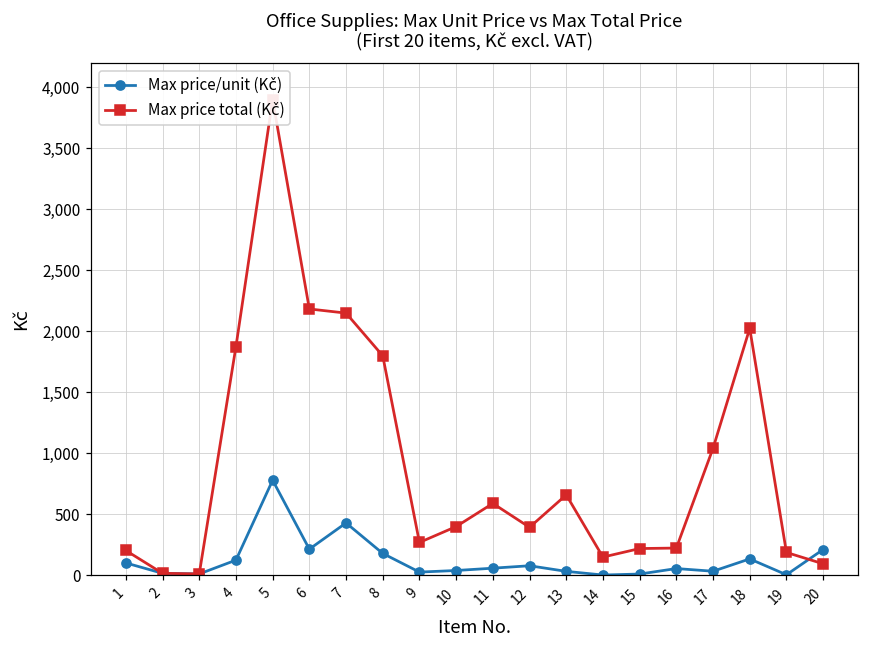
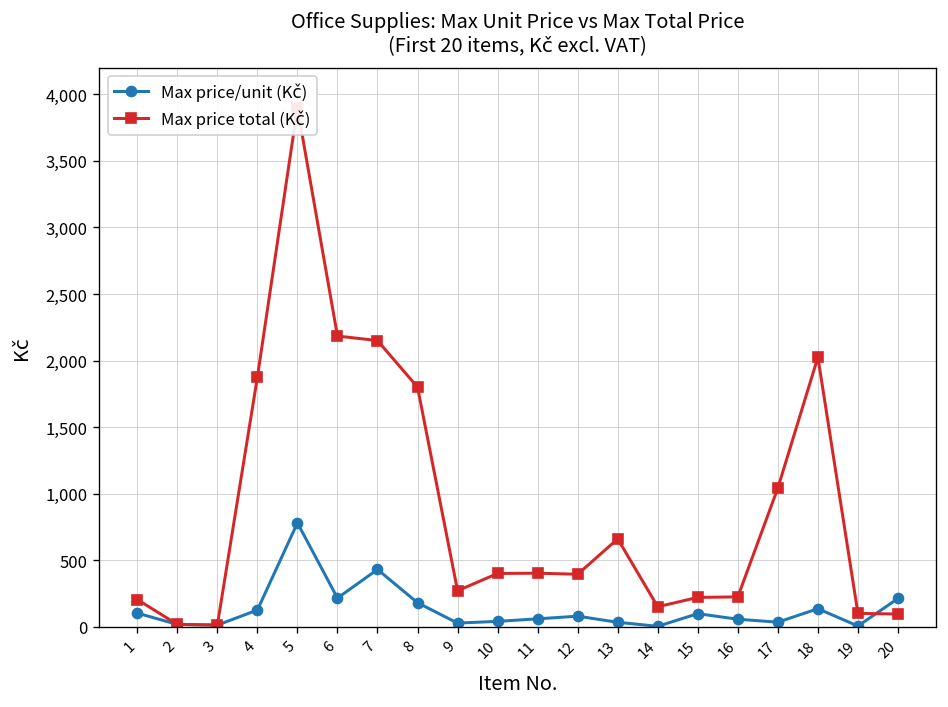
  {
    "Max price/unit (Kč)": {
      "1": "100",
      "4": "130",
      "5": "780",
      "6": "220",
      "7": "430",
      "8": "180",
      "9": "30",
      "10": "40",
      "11": "60",
      "12": "80",
      "13": "30",
      "14": "0",
-     "15": "10",
+     "15": "100",
      "16": "60",
      "17": "30",
      "18": "140",
      "19": "10",
      "20": "210"
    },
    "Max price total (Kč)": {
      "1": "200",
      "4": "1,880",
      "6": "2,180",
      "7": "2,150",
      "8": "1,800",
      "9": "270",
      "10": "400",
-     "11": "590",
+     "11": "400",
      "12": "390",
      "13": "660",
      "14": "150",
      "15": "220",
      "16": "220",
      "17": "1,040",
      "18": "2,030",
-     "19": "190",
+     "19": "100",
      "20": "100"
    }
  }
